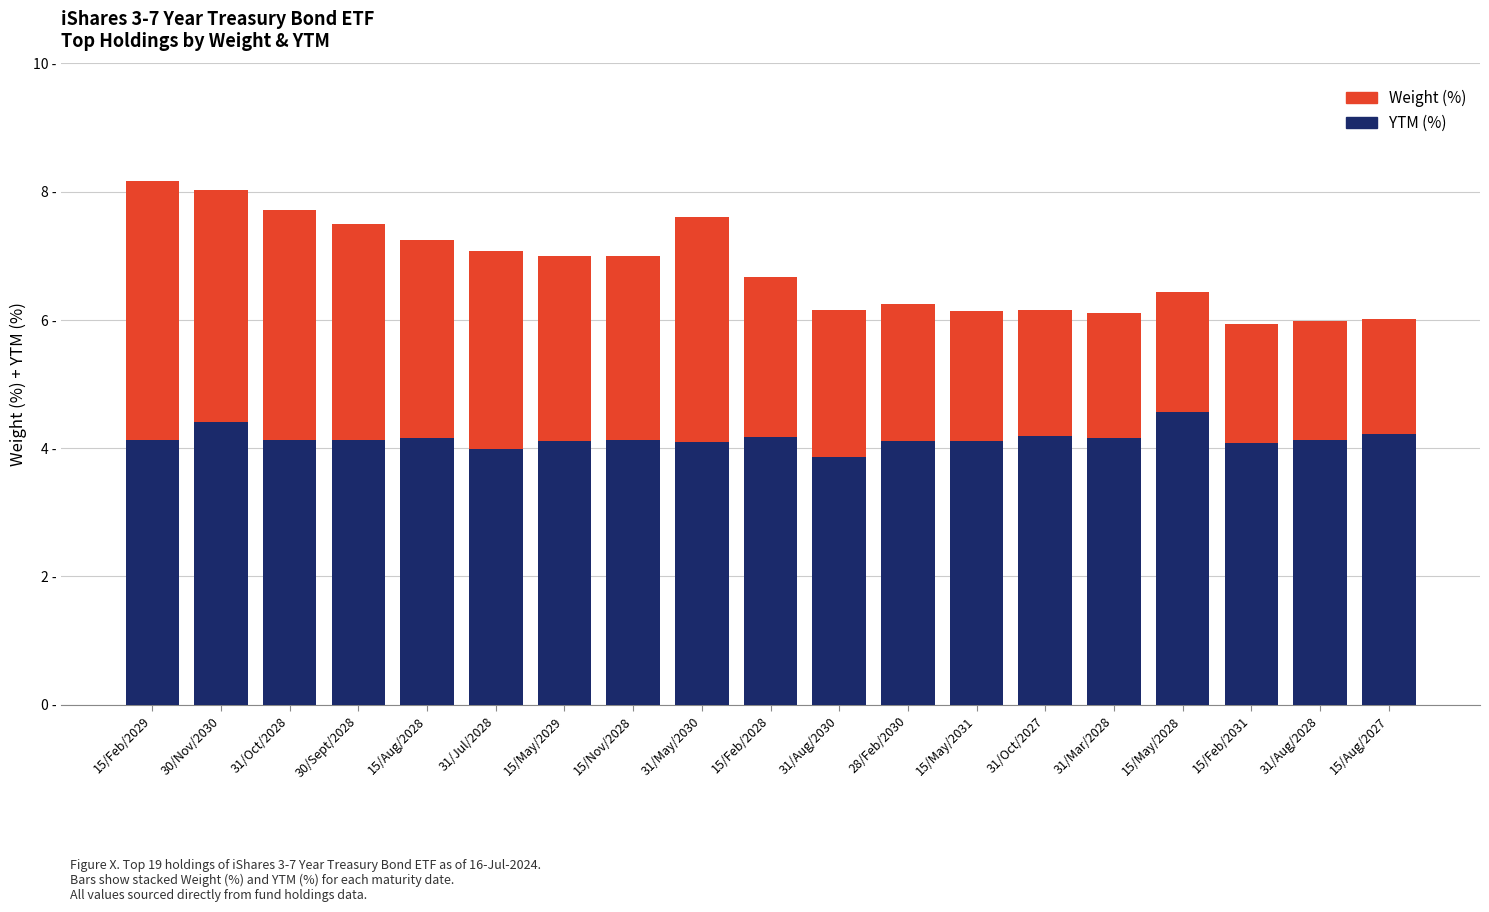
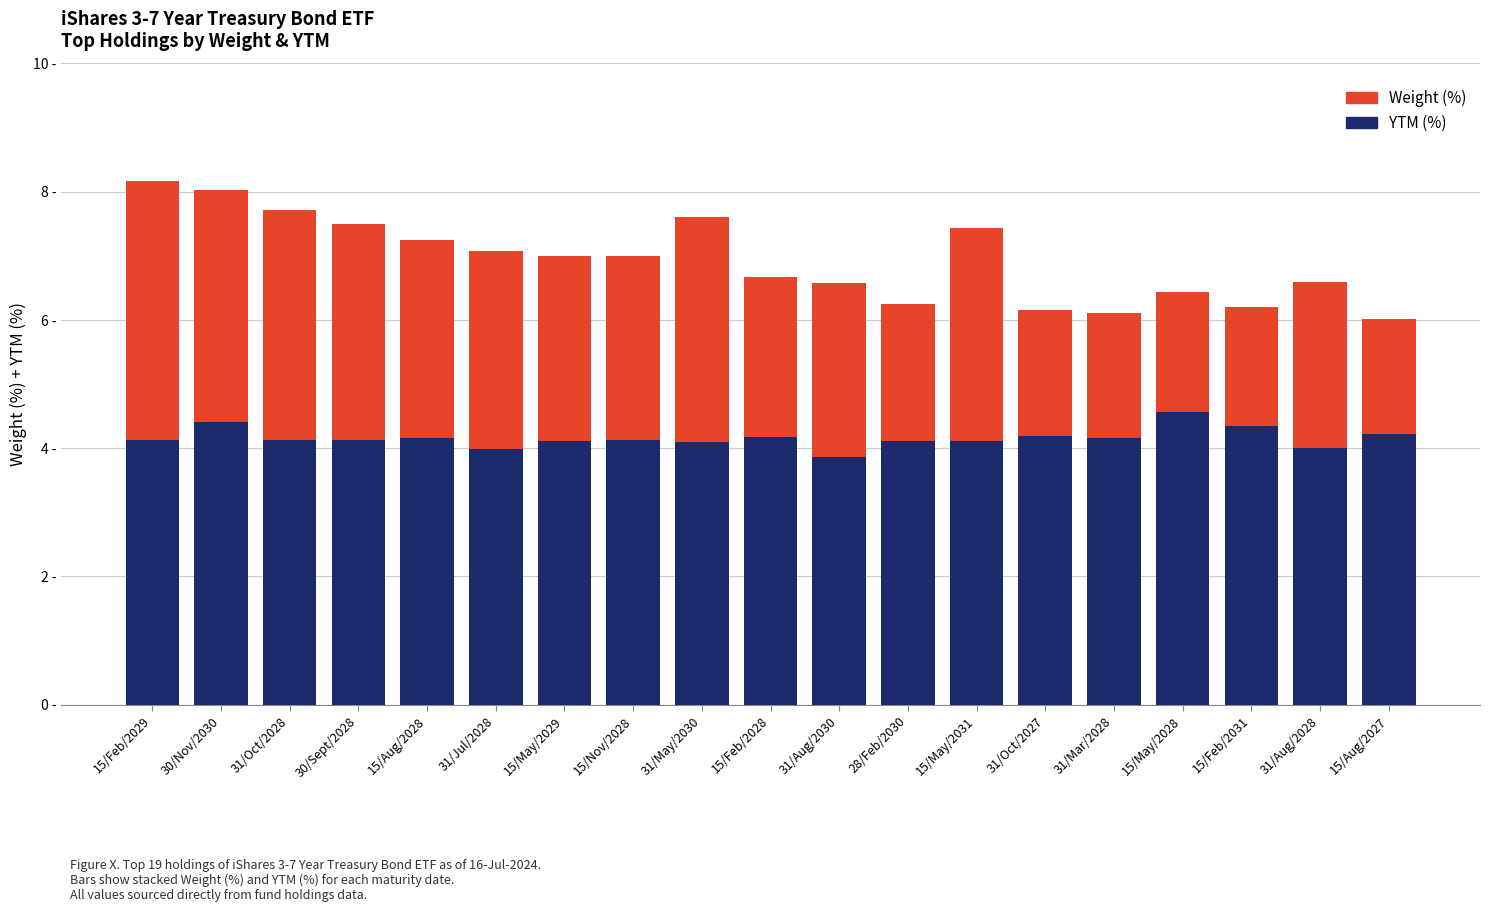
  {
    "YTM (%)": {
      "15/Feb/2029": "4.1 -",
      "30/Nov/2030": "4.4 -",
      "31/Oct/2028": "4.1 -",
      "30/Sept/2028": "4.1 -",
      "15/Aug/2028": "4.2 -",
      "31/Jul/2028": "4.0 -",
      "15/May/2029": "4.1 -",
      "15/Nov/2028": "4.1 -",
      "31/May/2030": "4.1 -",
      "15/Feb/2028": "4.2 -",
      "31/Aug/2030": "3.9 -",
      "28/Feb/2030": "4.1 -",
      "15/May/2031": "4.1 -",
      "31/Oct/2027": "4.2 -",
      "31/Mar/2028": "4.2 -",
      "15/May/2028": "4.6 -",
-     "15/Feb/2031": "4.1 -",
-     "31/Aug/2028": "4.1 -",
+     "15/Feb/2031": "4.3 -",
+     "31/Aug/2028": "4.0 -",
      "15/Aug/2027": "4.2 -"
    },
    "Weight (%)": {
      "15/Feb/2029": "4.0 -",
      "30/Nov/2030": "3.6 -",
      "31/Oct/2028": "3.6 -",
      "30/Sept/2028": "3.4 -",
      "15/Aug/2028": "3.1 -",
      "31/Jul/2028": "3.1 -",
      "15/May/2029": "2.9 -",
      "15/Nov/2028": "2.9 -",
      "31/May/2030": "3.5 -",
      "15/Feb/2028": "2.5 -",
-     "31/Aug/2030": "2.3 -",
+     "31/Aug/2030": "2.7 -",
      "28/Feb/2030": "2.1 -",
-     "15/May/2031": "2.0 -",
+     "15/May/2031": "3.3 -",
      "31/Oct/2027": "2.0 -",
      "31/Mar/2028": "1.9 -",
      "15/May/2028": "1.9 -",
      "15/Feb/2031": "1.9 -",
-     "31/Aug/2028": "1.9 -",
+     "31/Aug/2028": "2.6 -",
      "15/Aug/2027": "1.8 -"
    }
  }
